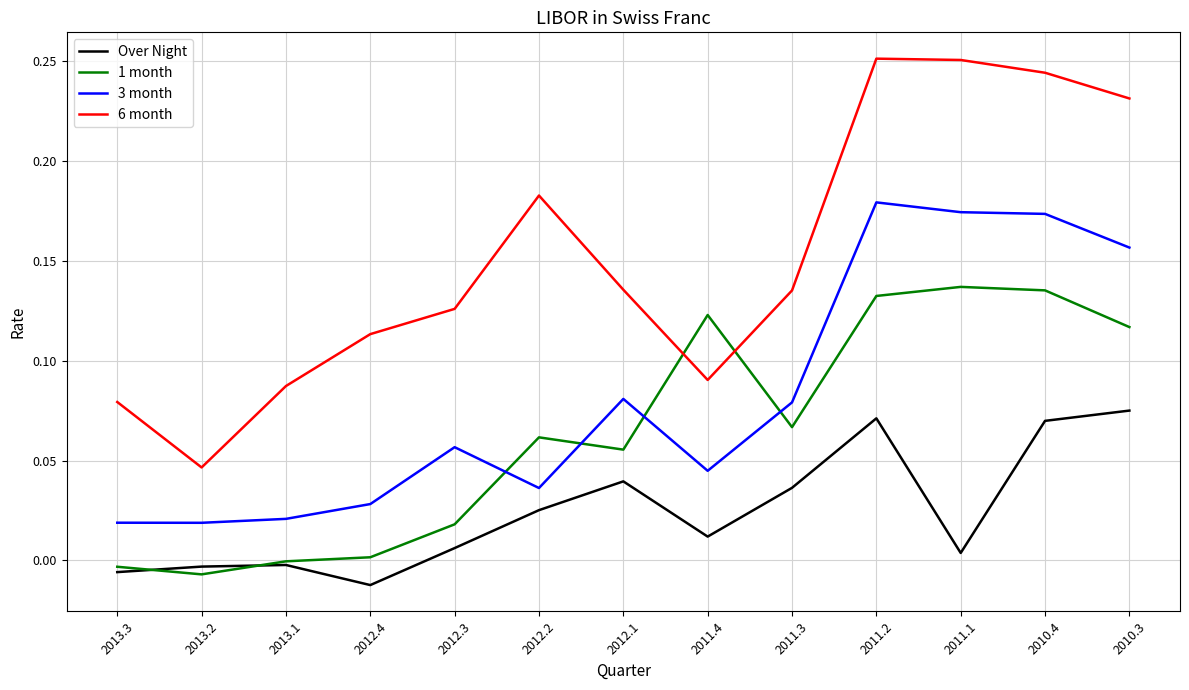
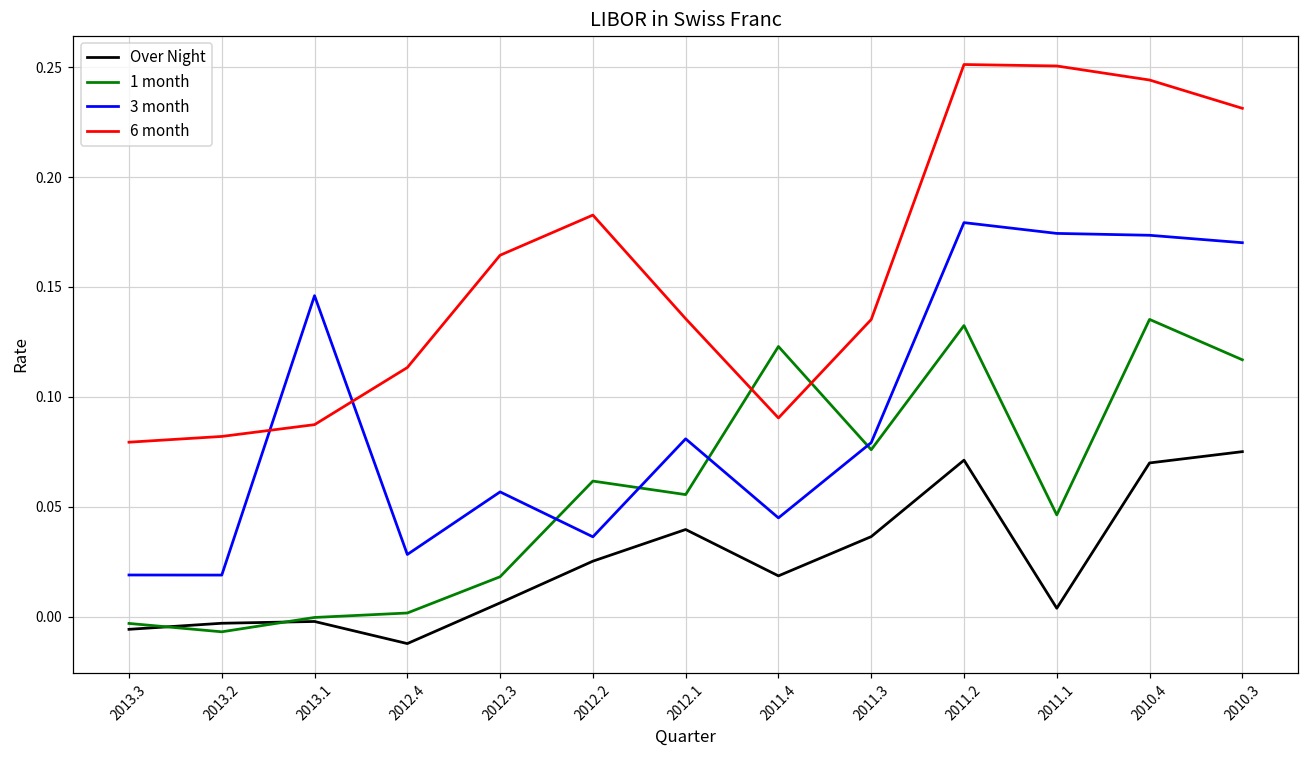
  {
    "Over Night": {
      "2013.3": -0.006,
      "2013.2": -0.003,
      "2013.1": -0.002,
      "2012.4": -0.012,
      "2012.3": 0.006,
      "2012.2": 0.025,
      "2012.1": 0.040,
-     "2011.4": 0.012,
+     "2011.4": 0.019,
      "2011.3": 0.036,
      "2011.2": 0.071,
      "2011.1": 0.004,
      "2010.4": 0.070,
      "2010.3": 0.075
    },
    "1 month": {
      "2013.3": -0.003,
      "2013.2": -0.007,
      "2013.1": 0.000,
      "2012.4": 0.002,
      "2012.3": 0.018,
      "2012.2": 0.062,
      "2012.1": 0.056,
      "2011.4": 0.123,
-     "2011.3": 0.067,
+     "2011.3": 0.076,
      "2011.2": 0.132,
-     "2011.1": 0.137,
+     "2011.1": 0.046,
      "2010.4": 0.135,
      "2010.3": 0.117
    },
    "3 month": {
      "2013.3": 0.019,
      "2013.2": 0.019,
-     "2013.1": 0.021,
+     "2013.1": 0.146,
      "2012.4": 0.028,
      "2012.3": 0.057,
      "2012.2": 0.036,
      "2012.1": 0.081,
      "2011.4": 0.045,
      "2011.3": 0.079,
      "2011.2": 0.179,
      "2011.1": 0.174,
      "2010.4": 0.174,
-     "2010.3": 0.157
+     "2010.3": 0.170
    },
    "6 month": {
      "2013.3": 0.079,
-     "2013.2": 0.047,
+     "2013.2": 0.082,
      "2013.1": 0.087,
      "2012.4": 0.113,
-     "2012.3": 0.126,
+     "2012.3": 0.164,
      "2012.2": 0.183,
      "2012.1": 0.136,
      "2011.4": 0.090,
      "2011.3": 0.135,
      "2011.2": 0.251,
      "2011.1": 0.251,
      "2010.4": 0.244,
      "2010.3": 0.231
    }
  }
